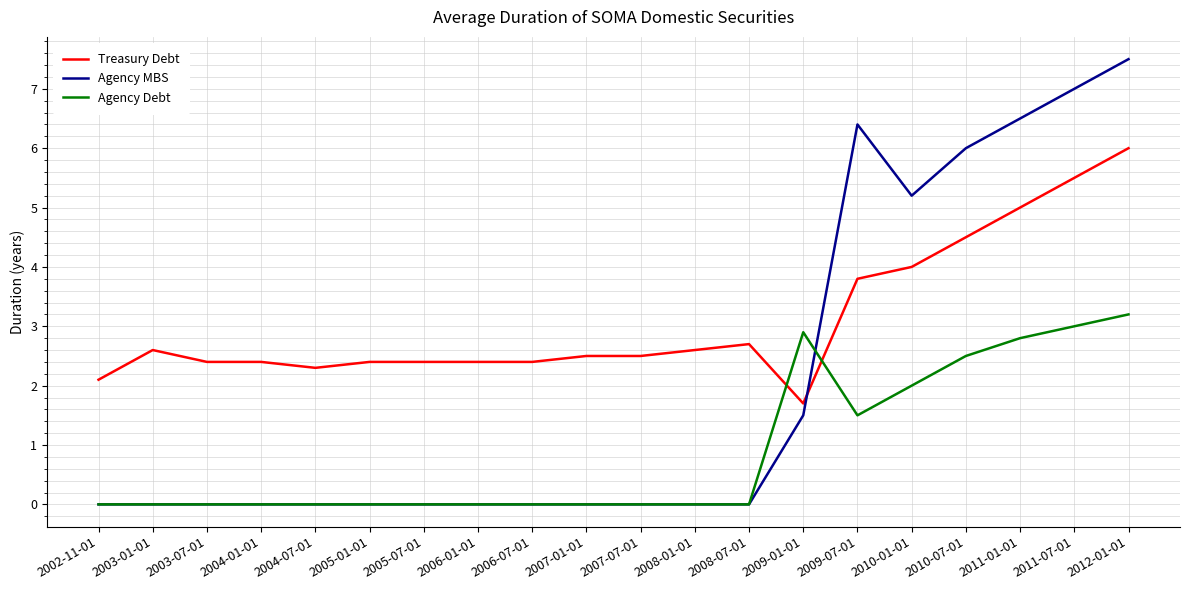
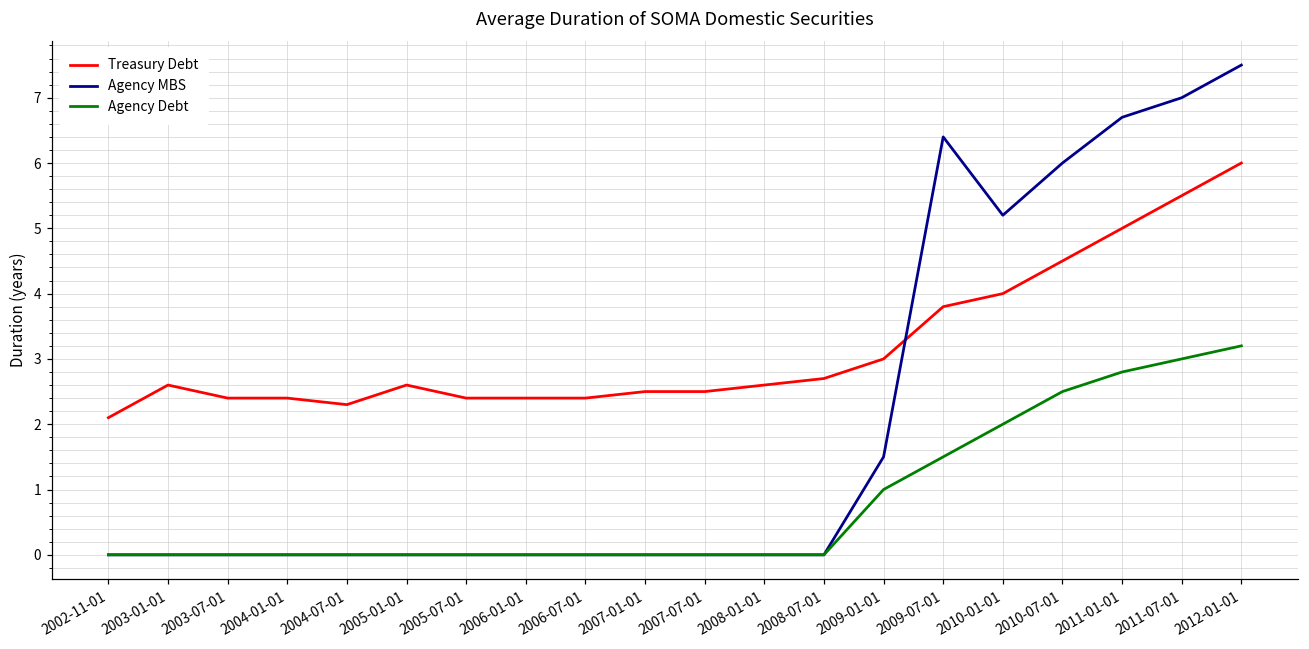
  {
    "Treasury Debt": {
      "2002-11-01": 2.1,
      "2003-01-01": 2.6,
      "2003-07-01": 2.4,
      "2004-01-01": 2.4,
      "2004-07-01": 2.3,
-     "2005-01-01": 2.4,
+     "2005-01-01": 2.6,
      "2005-07-01": 2.4,
      "2006-01-01": 2.4,
      "2006-07-01": 2.4,
      "2007-01-01": 2.5,
      "2007-07-01": 2.5,
      "2008-01-01": 2.6,
      "2008-07-01": 2.7,
-     "2009-01-01": 1.7,
+     "2009-01-01": 3.0,
      "2009-07-01": 3.8,
      "2010-01-01": 4.0,
      "2010-07-01": 4.5,
      "2011-01-01": 5.0,
      "2011-07-01": 5.5,
      "2012-01-01": 6.0
    },
    "Agency MBS": {
      "2009-01-01": 1.5,
      "2009-07-01": 6.4,
      "2010-01-01": 5.2,
      "2010-07-01": 6.0,
-     "2011-01-01": 6.5,
+     "2011-01-01": 6.7,
      "2011-07-01": 7.0,
      "2012-01-01": 7.5
    },
    "Agency Debt": {
-     "2009-01-01": 2.9,
+     "2009-01-01": 1.0,
      "2009-07-01": 1.5,
      "2010-01-01": 2.0,
      "2010-07-01": 2.5,
      "2011-01-01": 2.8,
      "2011-07-01": 3.0,
      "2012-01-01": 3.2
    }
  }
